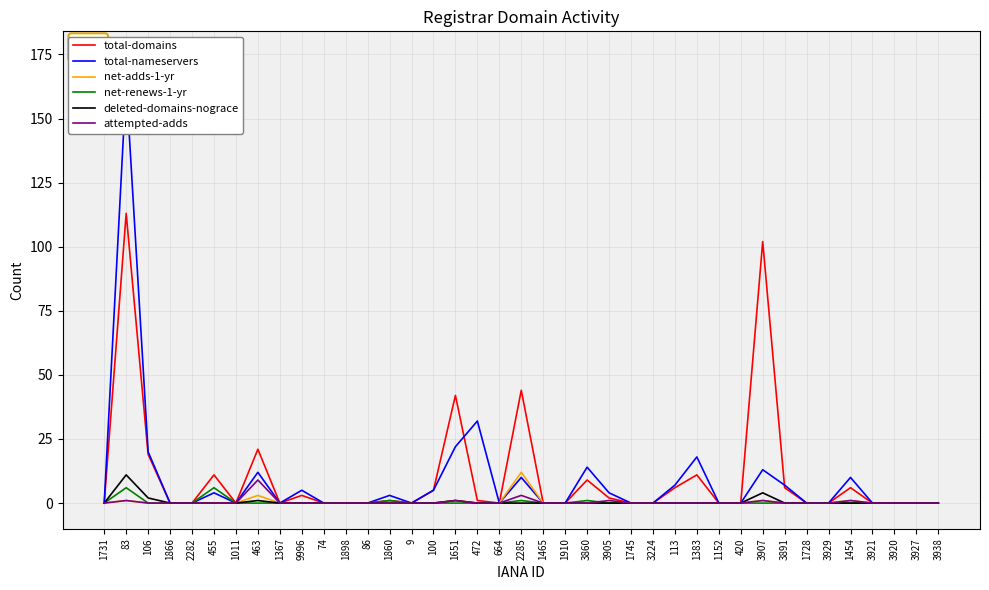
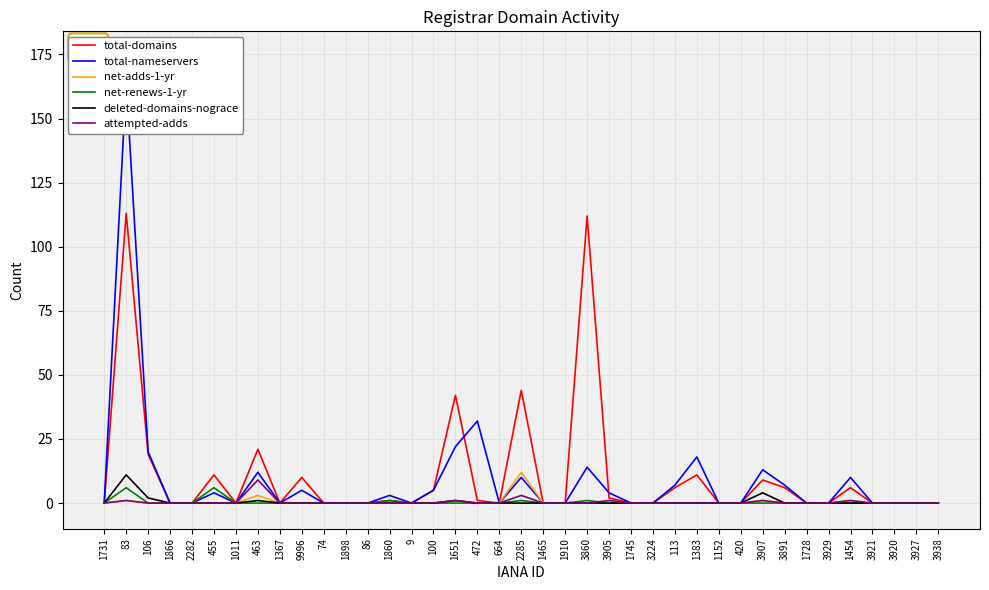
  {
    "total-domains": {
      "83": 113,
      "106": 19,
      "455": 11,
      "463": 21,
-     "9996": 3,
+     "9996": 10,
      "1651": 42,
      "472": 1,
      "2285": 44,
-     "3860": 9,
+     "3860": 112,
      "113": 6,
      "1383": 11,
-     "3907": 102,
+     "3907": 9,
      "3891": 6,
      "1454": 6
    },
    "total-nameservers": {
      "106": 20,
      "455": 4,
      "463": 12,
      "9996": 5,
      "1860": 3,
      "1651": 22,
      "472": 32,
      "2285": 10,
      "3860": 14,
      "3905": 4,
      "113": 7,
      "1383": 18,
      "3907": 13,
      "3891": 7,
      "1454": 10
    },
    "net-adds-1-yr": {
      "463": 3,
      "2285": 12
    },
    "net-renews-1-yr": {
      "83": 6,
      "455": 6,
      "463": 0,
      "1651": 0,
      "2285": 1,
      "3860": 1,
      "3907": 0
    },
    "deleted-domains-nograce": {
      "83": 11,
      "106": 2,
      "463": 1,
      "2285": 0,
      "3907": 4
    },
    "attempted-adds": {
      "463": 9,
      "2285": 3
    }
  }
